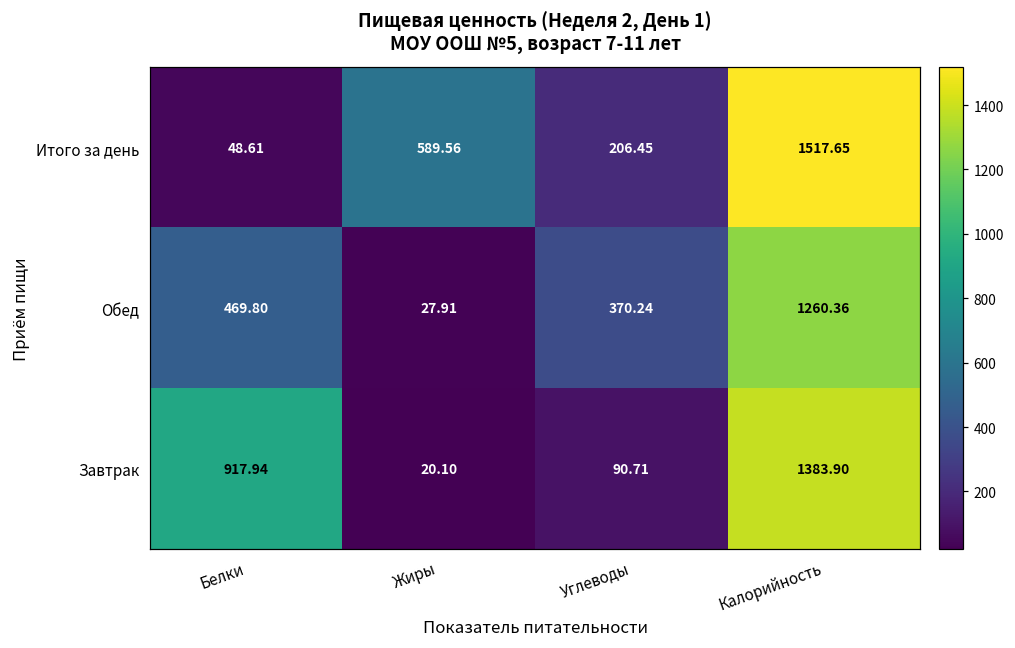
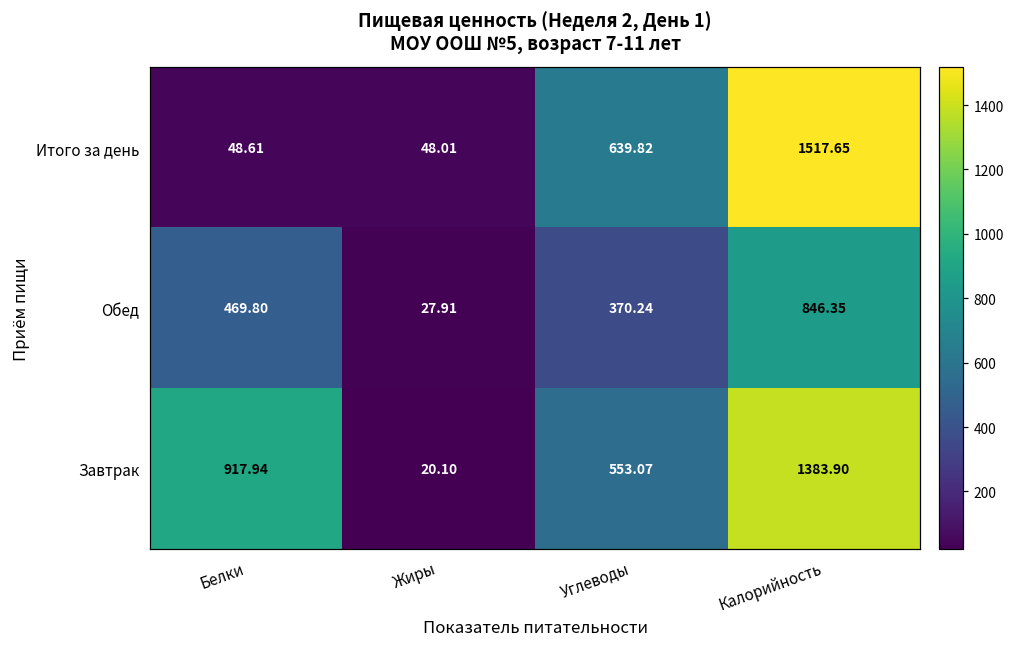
  {
    "Итого за день": {
      "Белки": 48.61,
-     "Жиры": 589.56,
-     "Углеводы": 206.45,
+     "Жиры": 48.01,
+     "Углеводы": 639.82,
      "Калорийность": 1517.65
    },
    "Обед": {
      "Белки": 469.80,
      "Жиры": 27.91,
      "Углеводы": 370.24,
-     "Калорийность": 1260.36
+     "Калорийность": 846.35
    },
    "Завтрак": {
      "Белки": 917.94,
      "Жиры": 20.10,
-     "Углеводы": 90.71,
+     "Углеводы": 553.07,
      "Калорийность": 1383.90
    }
  }
